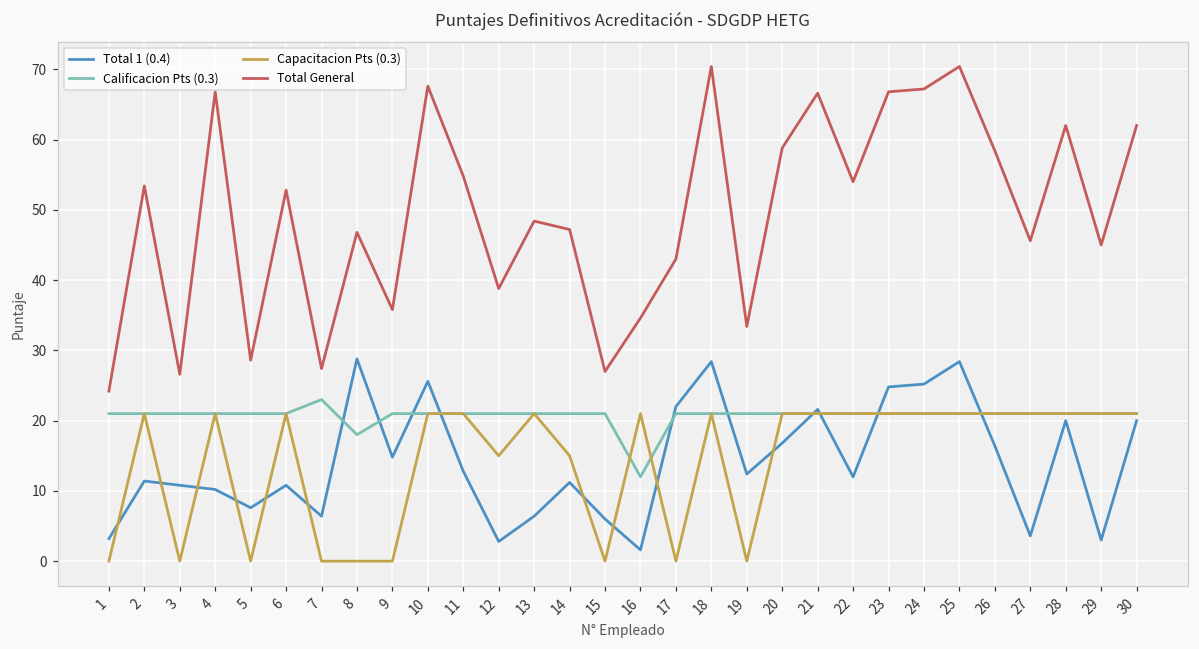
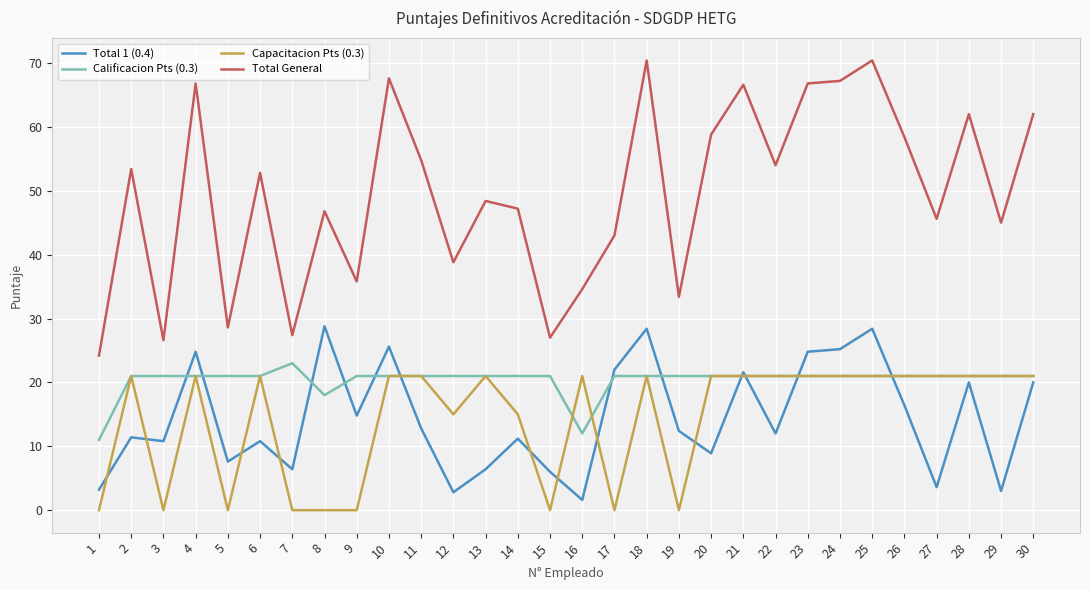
  {
    "Total 1 (0.4)": {
      "1": 3,
      "2": 11,
      "3": 11,
-     "4": 10,
+     "4": 25,
      "5": 8,
      "6": 11,
      "7": 6,
      "8": 29,
      "9": 15,
      "10": 26,
      "11": 13,
      "12": 3,
      "13": 6,
      "14": 11,
      "15": 6,
      "16": 2,
      "17": 22,
      "18": 28,
      "19": 12,
-     "20": 17,
+     "20": 9,
      "21": 22,
      "22": 12,
      "23": 25,
      "24": 25,
      "25": 28,
      "26": 16,
      "27": 4,
      "28": 20,
      "29": 3,
      "30": 20
    },
    "Calificacion Pts (0.3)": {
-     "1": 21,
+     "1": 11,
      "3": 21,
      "5": 21,
      "7": 23,
      "8": 18,
      "9": 21,
      "12": 21,
      "14": 21,
      "15": 21,
      "16": 12,
      "17": 21,
      "19": 21
    },
    "Capacitacion Pts (0.3)": {
      "1": 0,
      "3": 0,
      "5": 0,
      "7": 0,
      "8": 0,
      "9": 0,
      "12": 15,
      "14": 15,
      "15": 0,
      "16": 21,
      "17": 0,
      "19": 0
    },
    "Total General": {
      "1": 24,
      "2": 53,
      "3": 27,
      "4": 67,
      "5": 29,
      "6": 53,
      "7": 27,
      "8": 47,
      "9": 36,
      "10": 68,
      "11": 55,
      "12": 39,
      "13": 48,
      "14": 47,
      "15": 27,
      "16": 35,
      "17": 43,
      "18": 70,
      "19": 33,
      "20": 59,
      "21": 67,
      "22": 54,
      "23": 67,
      "24": 67,
      "25": 70,
      "26": 58,
      "27": 46,
      "28": 62,
      "29": 45,
      "30": 62
    }
  }
